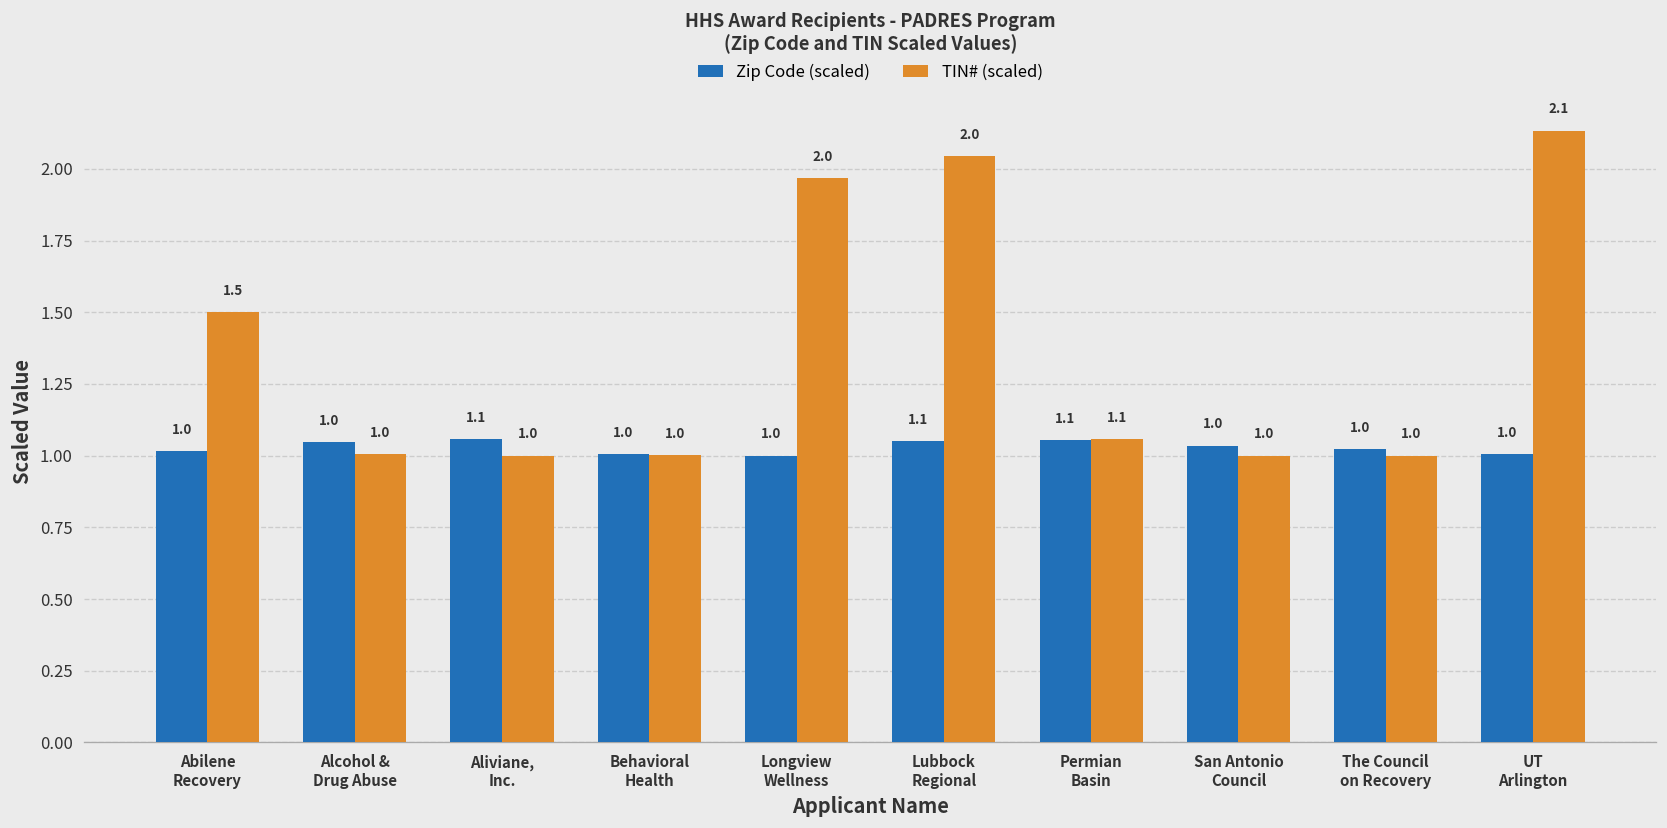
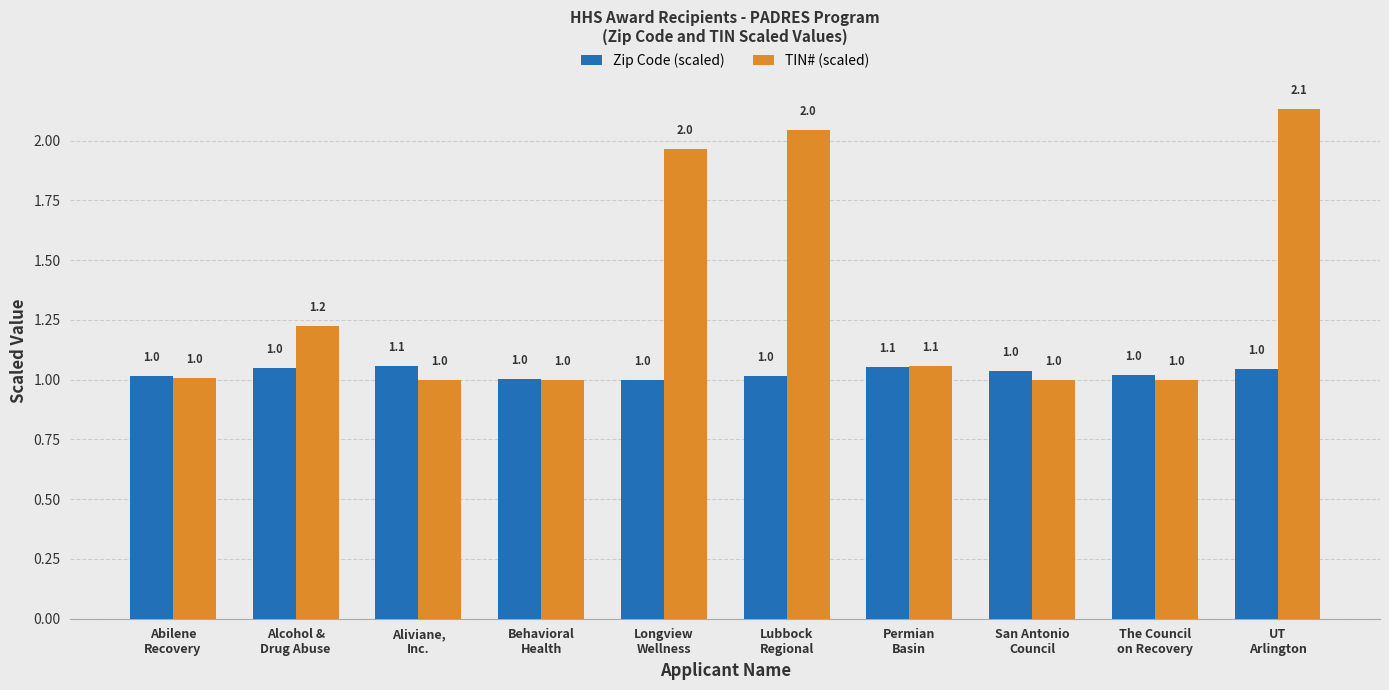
  {
    "Zip Code (scaled)": {
      "Abilene Recovery": 1.0,
      "Alcohol & Drug Abuse": 1.0,
      "Aliviane, Inc.": 1.1,
      "Behavioral Health": 1.0,
      "Longview Wellness": 1.0,
-     "Lubbock Regional": 1.1,
+     "Lubbock Regional": 1.0,
      "Permian Basin": 1.1,
      "San Antonio Council": 1.0,
      "The Council on Recovery": 1.0,
-     "UT Arlington": 1.01
+     "UT Arlington": 1.05
    },
    "TIN# (scaled)": {
-     "Abilene Recovery": 1.5,
-     "Alcohol & Drug Abuse": 1.0,
+     "Abilene Recovery": 1.0,
+     "Alcohol & Drug Abuse": 1.2,
      "Aliviane, Inc.": 1.0,
      "Behavioral Health": 1.0,
      "Longview Wellness": 2.0,
      "Lubbock Regional": 2.0,
      "Permian Basin": 1.1,
      "San Antonio Council": 1.0,
      "The Council on Recovery": 1.0,
      "UT Arlington": 2.1
    }
  }
